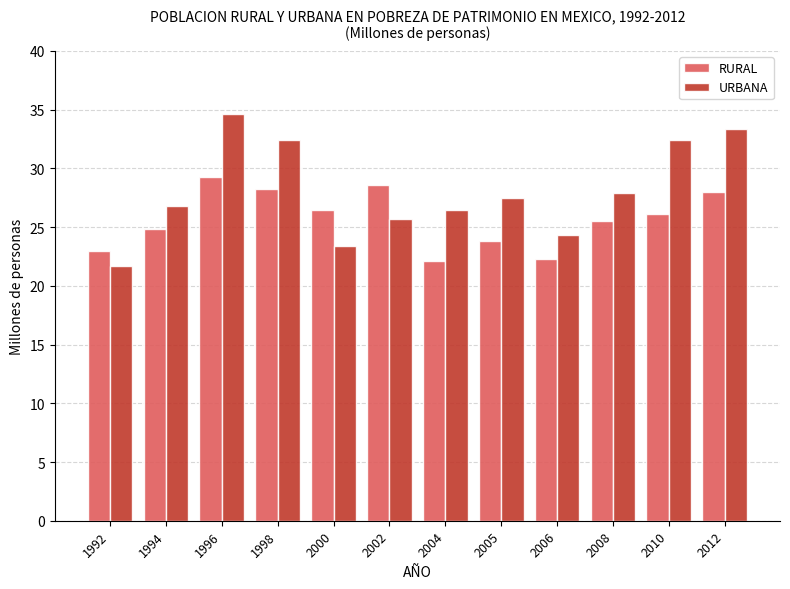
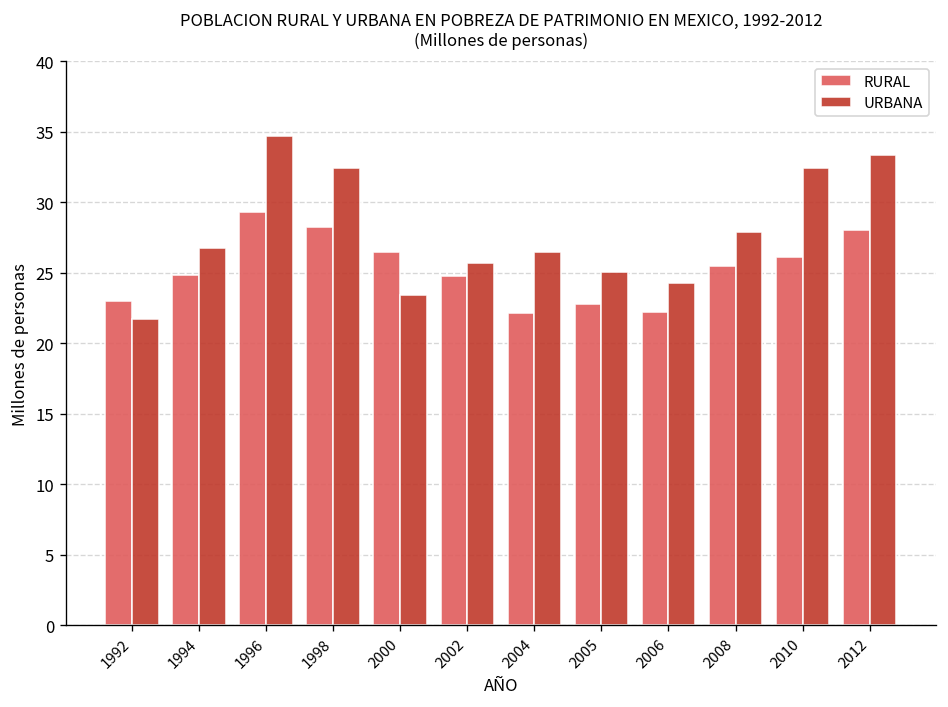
  {
    "RURAL": {
      "1992": 23.0,
      "1994": 24.8,
      "1996": 29.3,
      "1998": 28.3,
      "2000": 26.5,
-     "2002": 28.6,
+     "2002": 24.8,
      "2004": 22.1,
-     "2005": 23.8,
+     "2005": 22.8,
      "2006": 22.3,
      "2008": 25.5,
      "2010": 26.1,
      "2012": 28.0
    },
    "URBANA": {
      "1992": 21.7,
      "1994": 26.8,
      "1996": 34.7,
      "1998": 32.4,
      "2000": 23.4,
      "2002": 25.7,
      "2004": 26.5,
-     "2005": 27.4,
+     "2005": 25.1,
      "2006": 24.3,
      "2008": 27.9,
      "2010": 32.4,
      "2012": 33.3
    }
  }
